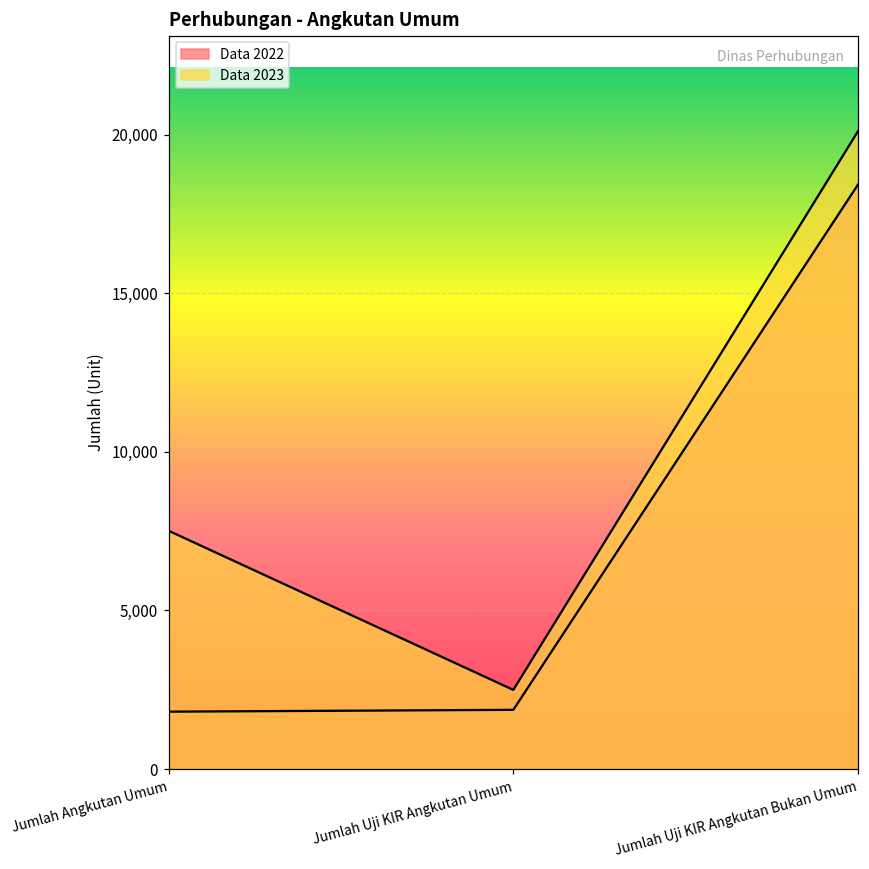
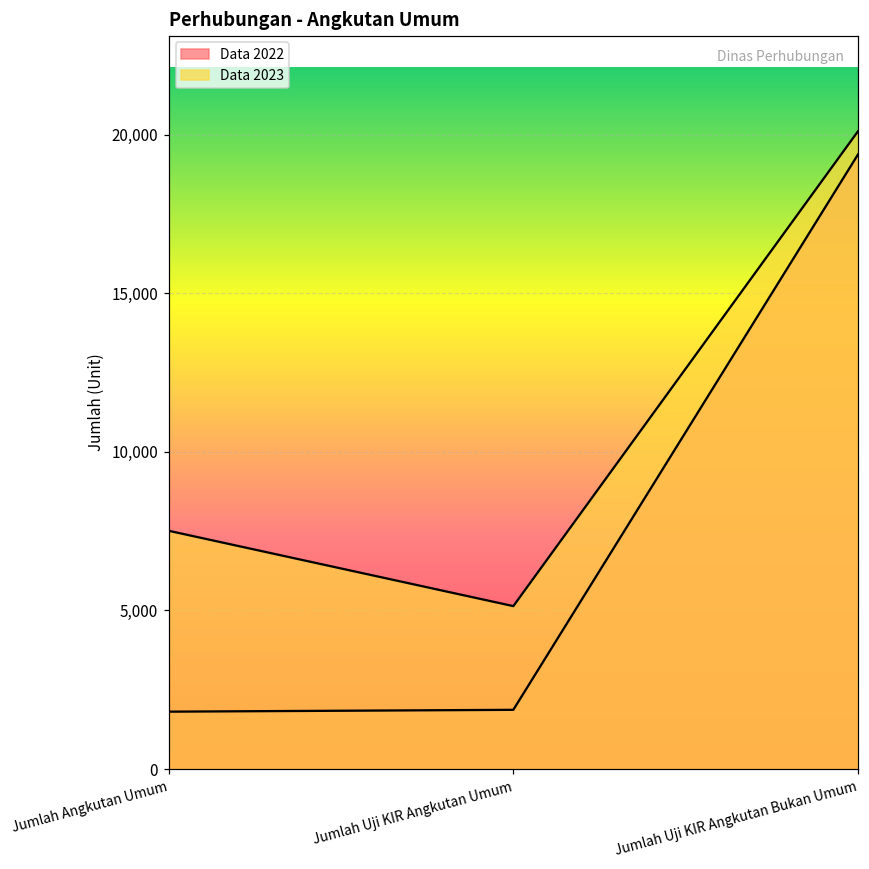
  {
    "Data 2022": {
      "Jumlah Angkutan Umum": "1,800",
      "Jumlah Uji KIR Angkutan Umum": "1,900",
-     "Jumlah Uji KIR Angkutan Bukan Umum": "18,400"
+     "Jumlah Uji KIR Angkutan Bukan Umum": "19,400"
    },
    "Data 2023": {
      "Jumlah Angkutan Umum": "7,500",
-     "Jumlah Uji KIR Angkutan Umum": "2,500",
+     "Jumlah Uji KIR Angkutan Umum": "5,100",
      "Jumlah Uji KIR Angkutan Bukan Umum": "20,100"
    }
  }
